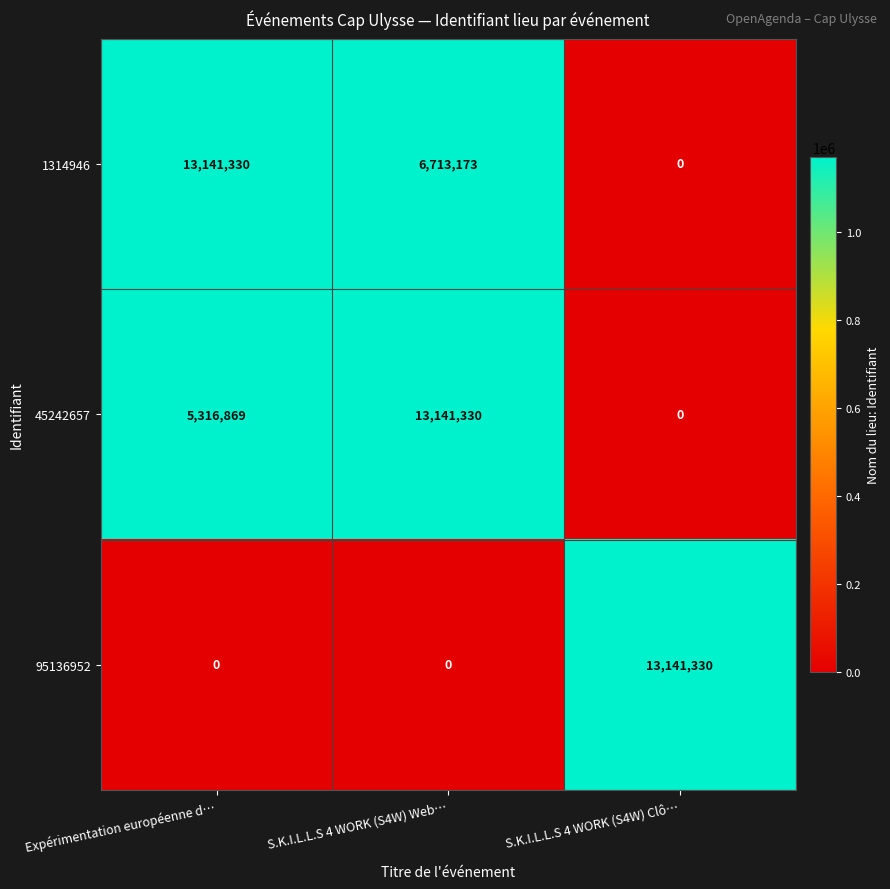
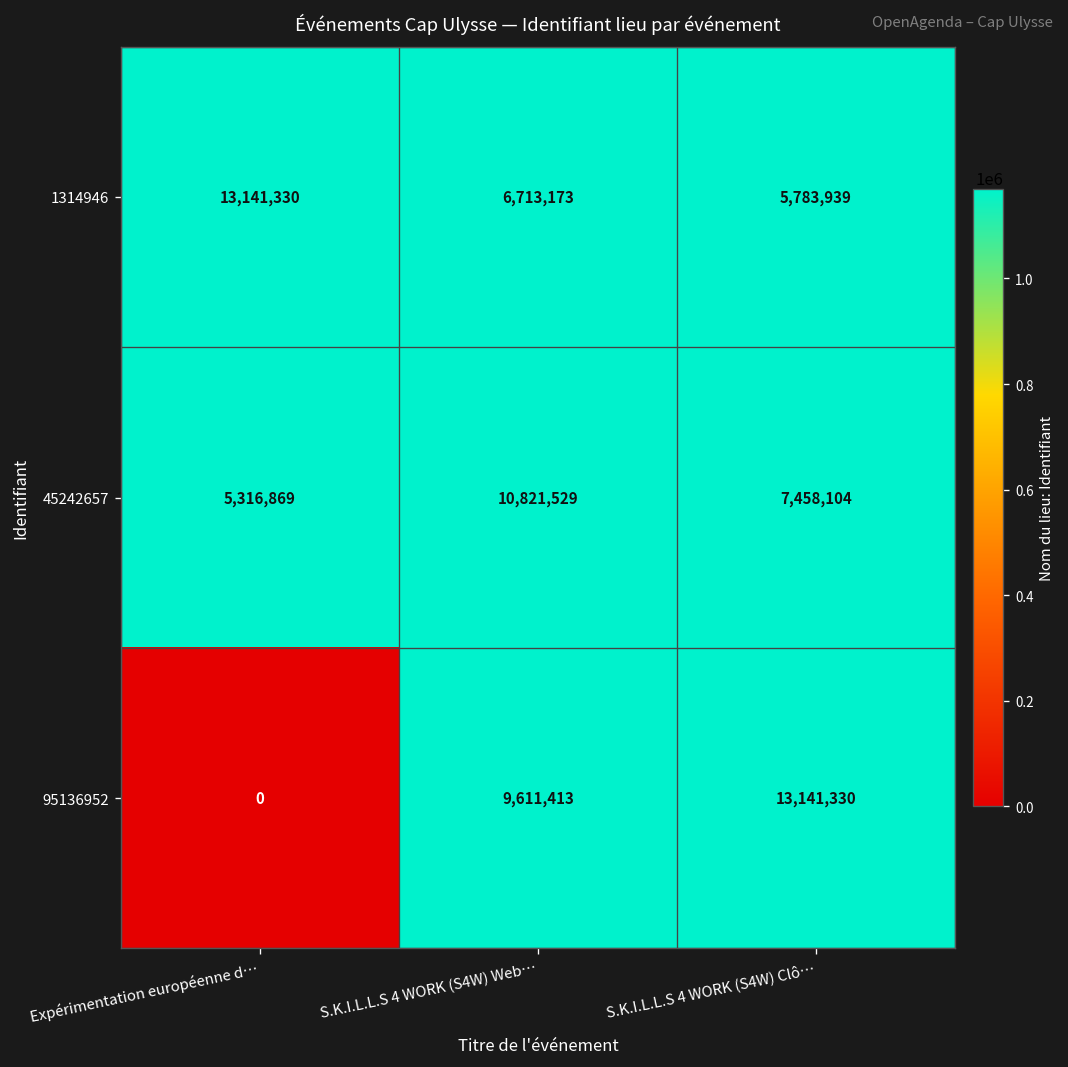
  {
    "1314946": {
      "Expérimentation européenne d…": "13,141,330",
      "S.K.I.L.L.S 4 WORK (S4W) Web…": "6,713,173",
-     "S.K.I.L.L.S 4 WORK (S4W) Clô…": "0"
+     "S.K.I.L.L.S 4 WORK (S4W) Clô…": "5,783,939"
    },
    "45242657": {
      "Expérimentation européenne d…": "5,316,869",
-     "S.K.I.L.L.S 4 WORK (S4W) Web…": "13,141,330",
-     "S.K.I.L.L.S 4 WORK (S4W) Clô…": "0"
+     "S.K.I.L.L.S 4 WORK (S4W) Web…": "10,821,529",
+     "S.K.I.L.L.S 4 WORK (S4W) Clô…": "7,458,104"
    },
    "95136952": {
      "Expérimentation européenne d…": "0",
-     "S.K.I.L.L.S 4 WORK (S4W) Web…": "0",
+     "S.K.I.L.L.S 4 WORK (S4W) Web…": "9,611,413",
      "S.K.I.L.L.S 4 WORK (S4W) Clô…": "13,141,330"
    }
  }
